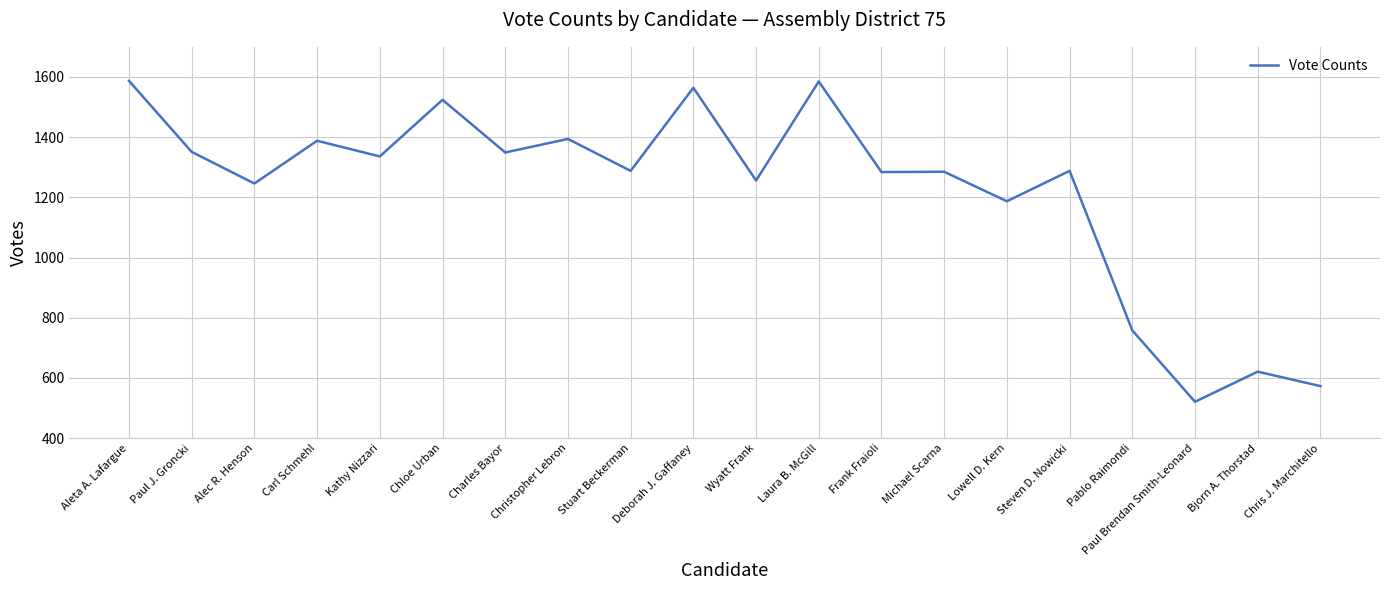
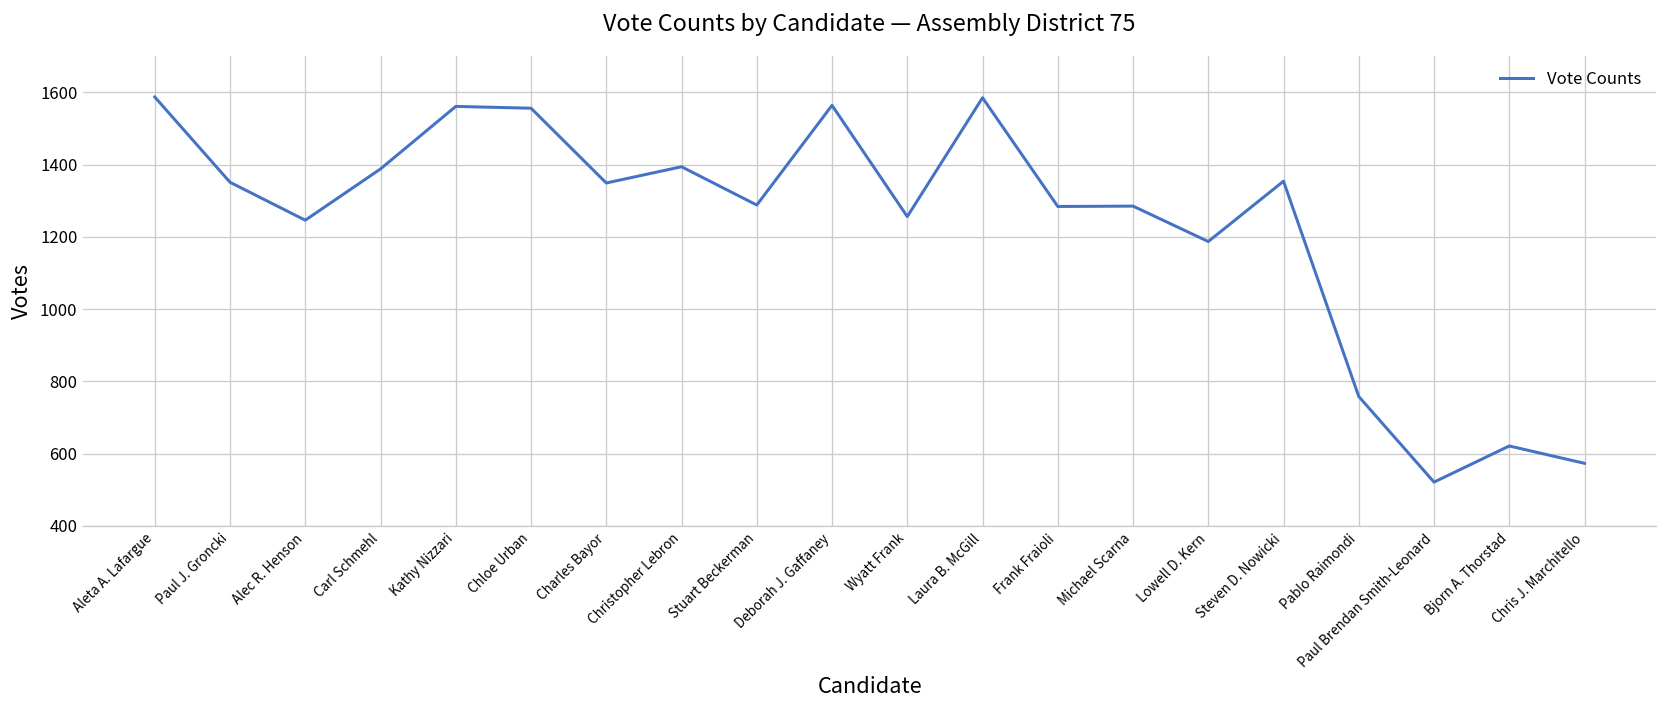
  {
    "Aleta A. Lafargue": 1590,
    "Paul J. Groncki": 1350,
    "Alec R. Henson": 1250,
    "Carl Schmehl": 1390,
-   "Kathy Nizzari": 1340,
-   "Chloe Urban": 1520,
+   "Kathy Nizzari": 1560,
+   "Chloe Urban": 1560,
    "Charles Bayor": 1350,
    "Christopher Lebron": 1390,
    "Stuart Beckerman": 1290,
    "Deborah J. Gaffaney": 1560,
    "Wyatt Frank": 1260,
    "Laura B. McGill": 1590,
    "Frank Fraioli": 1280,
    "Michael Scarna": 1290,
    "Lowell D. Kern": 1190,
-   "Steven D. Nowicki": 1290,
+   "Steven D. Nowicki": 1350,
    "Pablo Raimondi": 760,
    "Paul Brendan Smith-Leonard": 520,
    "Bjorn A. Thorstad": 620,
    "Chris J. Marchitello": 570
  }
